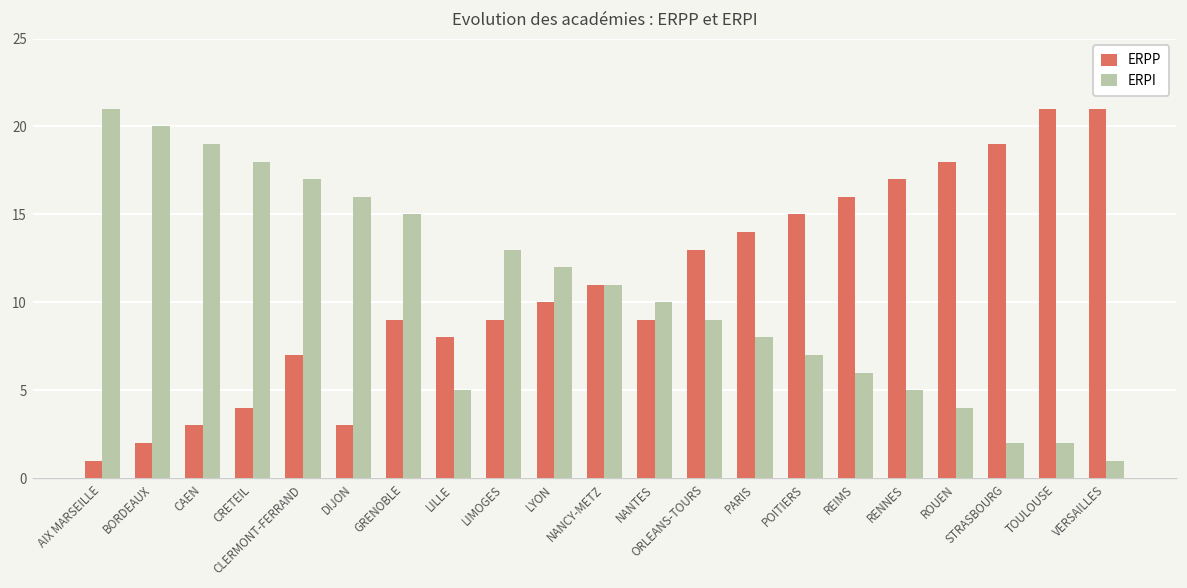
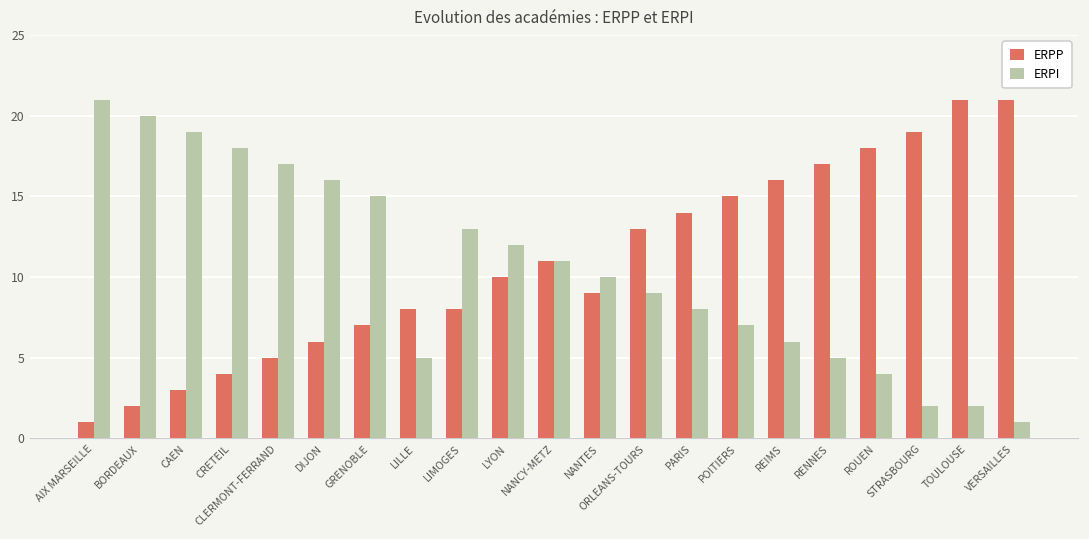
  {
    "ERPP": {
      "AIX MARSEILLE": 1,
      "BORDEAUX": 2,
      "CAEN": 3,
      "CRETEIL": 4,
-     "CLERMONT-FERRAND": 7,
-     "DIJON": 3,
-     "GRENOBLE": 9,
+     "CLERMONT-FERRAND": 5,
+     "DIJON": 6,
+     "GRENOBLE": 7,
      "LILLE": 8,
-     "LIMOGES": 9,
+     "LIMOGES": 8,
      "LYON": 10,
      "NANCY-METZ": 11,
      "NANTES": 9,
      "ORLEANS-TOURS": 13,
      "PARIS": 14,
      "POITIERS": 15,
      "REIMS": 16,
      "RENNES": 17,
      "ROUEN": 18,
      "STRASBOURG": 19,
      "TOULOUSE": 21,
      "VERSAILLES": 21
    },
    "ERPI": {
      "AIX MARSEILLE": 21,
      "BORDEAUX": 20,
      "CAEN": 19,
      "CRETEIL": 18,
      "CLERMONT-FERRAND": 17,
      "DIJON": 16,
      "GRENOBLE": 15,
      "LILLE": 5,
      "LIMOGES": 13,
      "LYON": 12,
      "NANCY-METZ": 11,
      "NANTES": 10,
      "ORLEANS-TOURS": 9,
      "PARIS": 8,
      "POITIERS": 7,
      "REIMS": 6,
      "RENNES": 5,
      "ROUEN": 4,
      "STRASBOURG": 2,
      "TOULOUSE": 2,
      "VERSAILLES": 1
    }
  }
